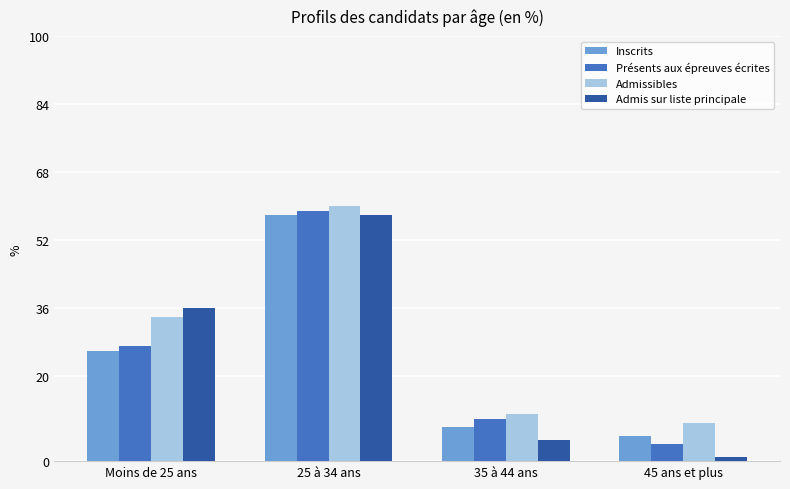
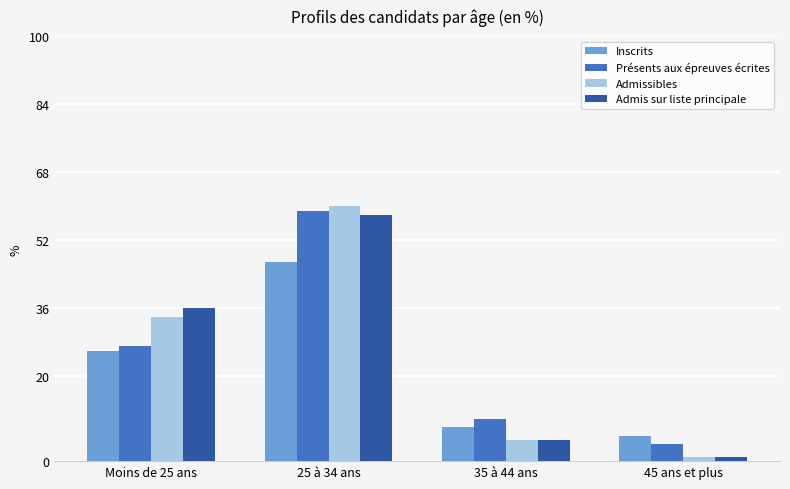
  {
    "Inscrits": {
      "Moins de 25 ans": 26,
-     "25 à 34 ans": 58,
+     "25 à 34 ans": 47,
      "35 à 44 ans": 8,
      "45 ans et plus": 6
    },
    "Admissibles": {
      "Moins de 25 ans": 34,
      "25 à 34 ans": 60,
-     "35 à 44 ans": 11,
-     "45 ans et plus": 9
+     "35 à 44 ans": 5,
+     "45 ans et plus": 1
    }
  }
